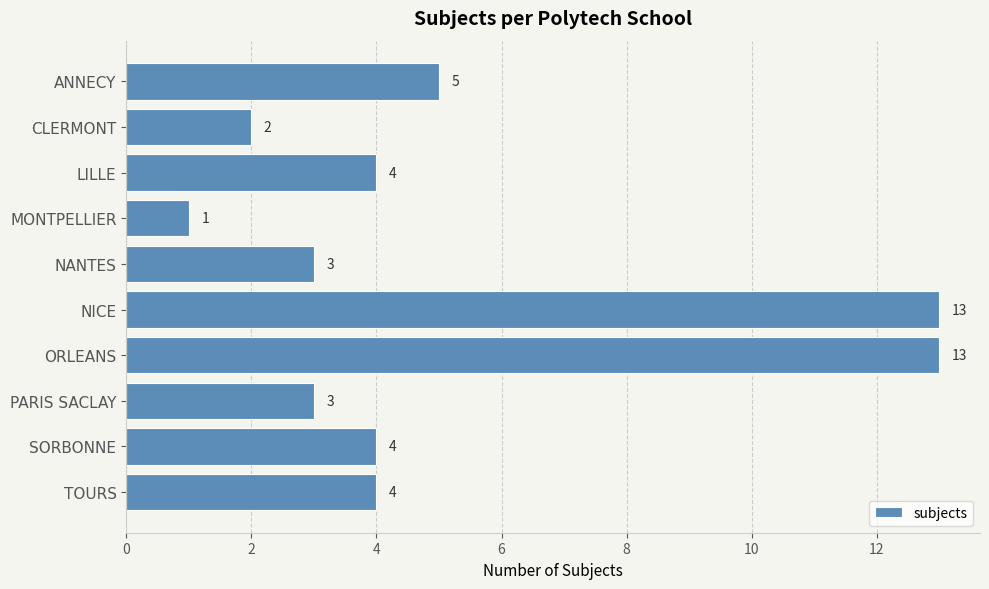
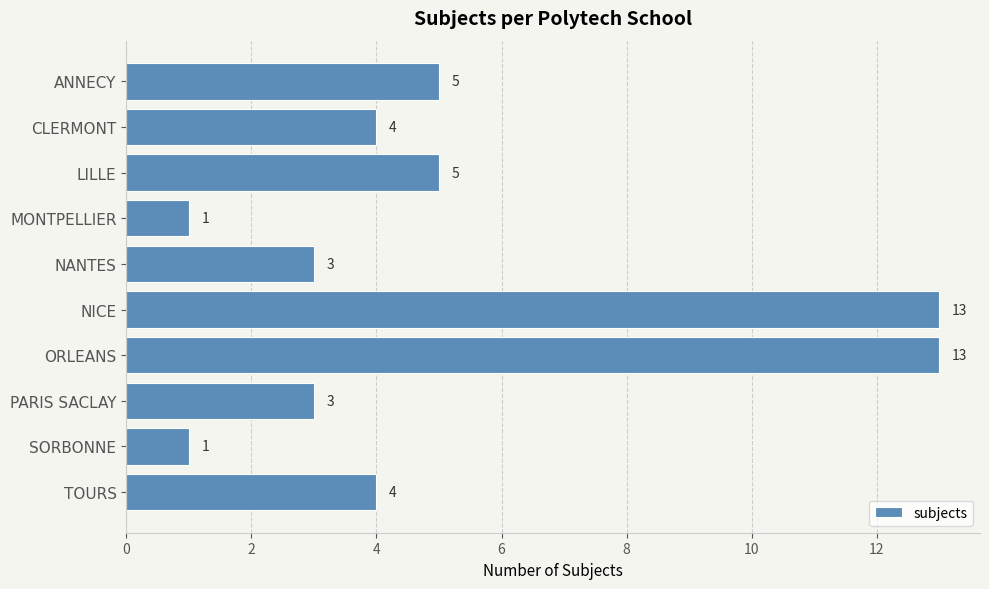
  {
    "ANNECY": 5,
-   "CLERMONT": 2,
-   "LILLE": 4,
+   "CLERMONT": 4,
+   "LILLE": 5,
    "MONTPELLIER": 1,
    "NANTES": 3,
    "NICE": 13,
    "ORLEANS": 13,
    "PARIS SACLAY": 3,
-   "SORBONNE": 4,
+   "SORBONNE": 1,
    "TOURS": 4
  }
